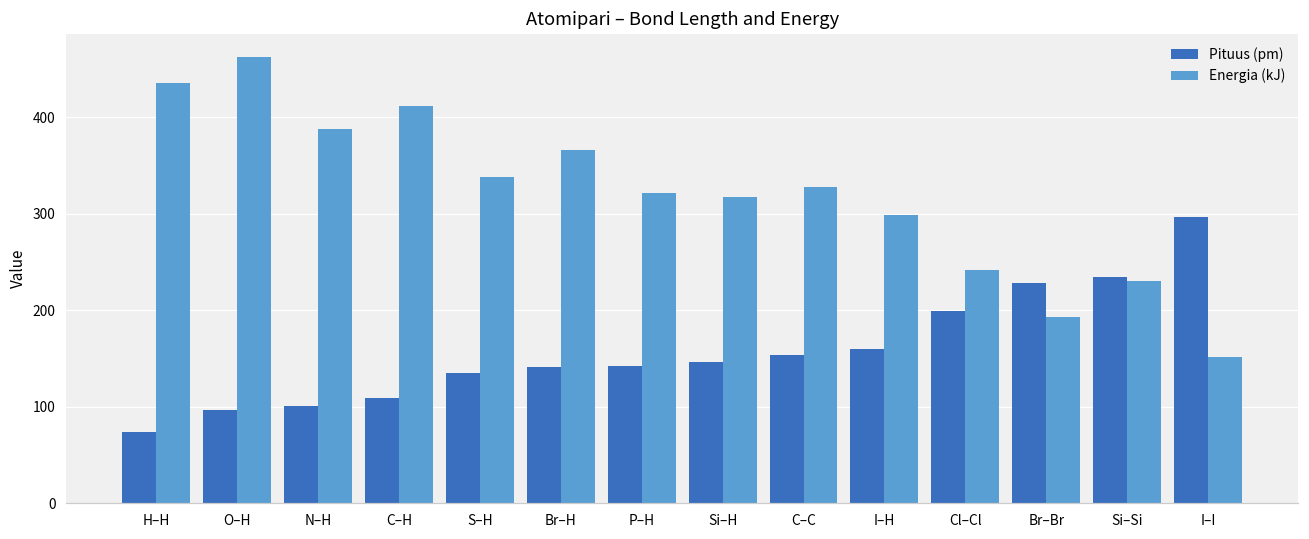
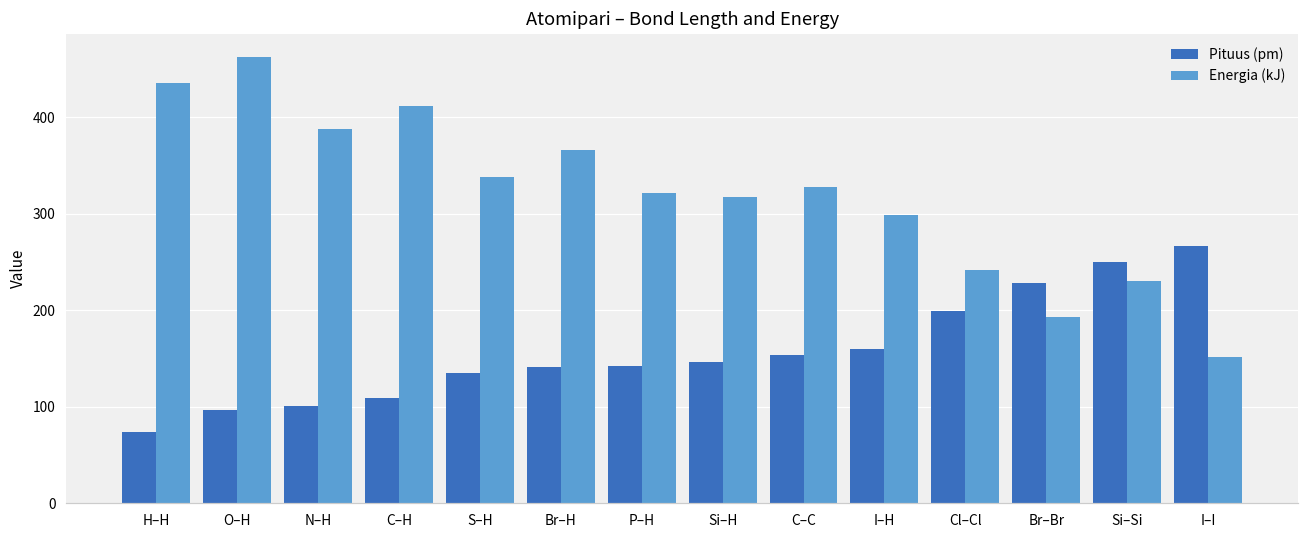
  {
    "Pituus (pm)": {
      "H–H": 70,
      "O–H": 100,
      "N–H": 100,
      "C–H": 110,
      "S–H": 140,
      "Br–H": 140,
      "P–H": 140,
      "Si–H": 150,
      "C–C": 150,
      "I–H": 160,
      "Cl–Cl": 200,
      "Br–Br": 230,
-     "Si–Si": 240,
-     "I–I": 300
+     "Si–Si": 250,
+     "I–I": 270
    },
    "Energia (kJ)": {
      "H–H": 440,
      "O–H": 460,
      "N–H": 390,
      "C–H": 410,
      "S–H": 340,
      "Br–H": 370,
      "P–H": 320,
      "Si–H": 320,
      "C–C": 330,
      "I–H": 300,
      "Cl–Cl": 240,
      "Br–Br": 190,
      "Si–Si": 230,
      "I–I": 150
    }
  }
